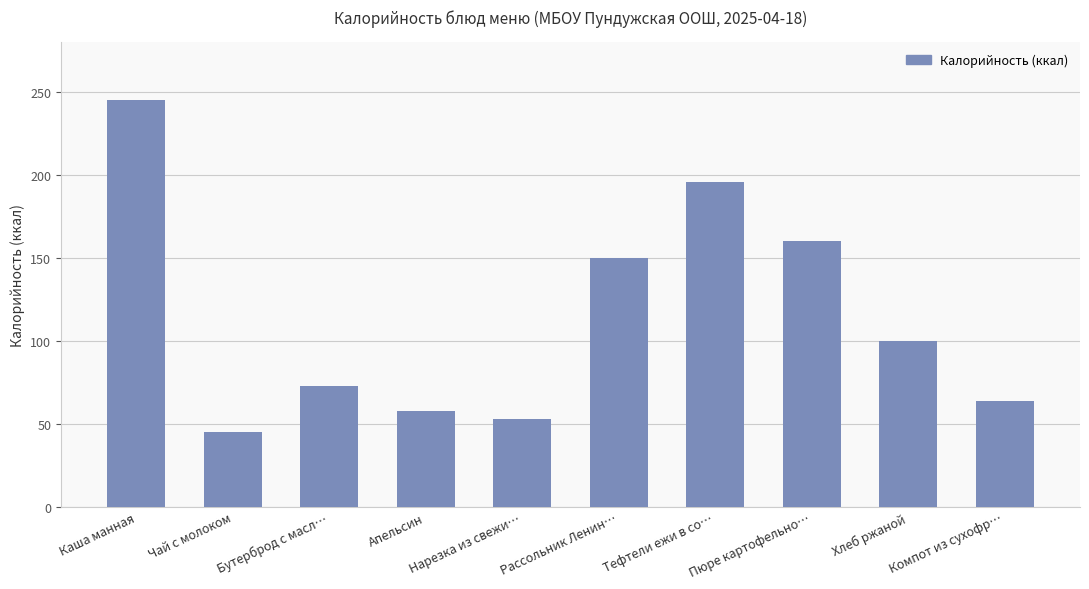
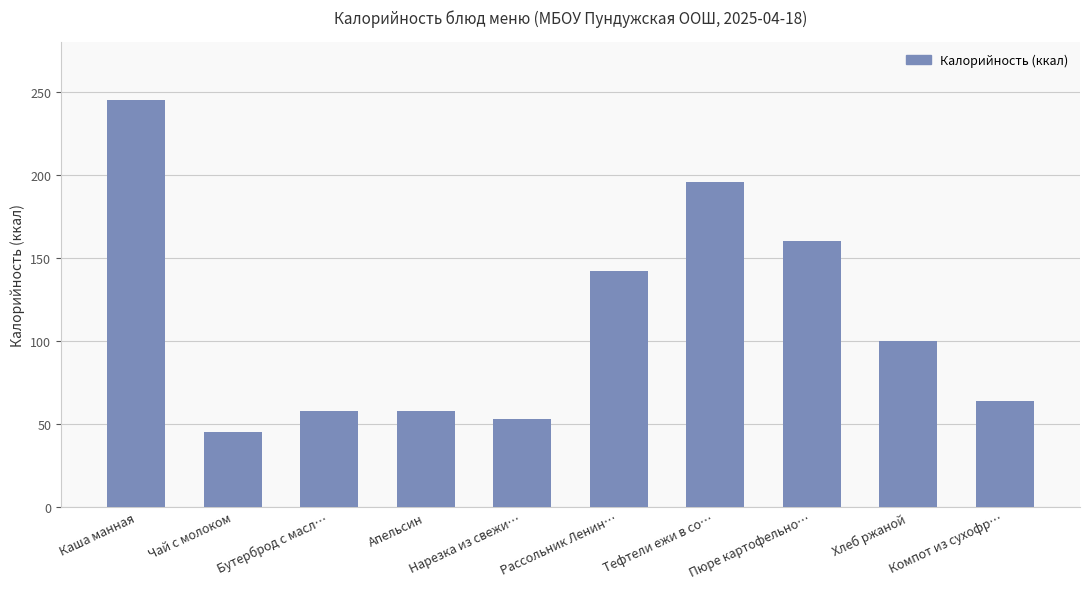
  {
    "Каша манная": 245,
    "Чай с молоком": 45,
-   "Бутерброд с масл…": 73,
+   "Бутерброд с масл…": 58,
    "Апельсин": 58,
    "Нарезка из свежи…": 53,
-   "Рассольник Ленин…": 150,
+   "Рассольник Ленин…": 142,
    "Тефтели ежи в со…": 196,
    "Пюре картофельно…": 160,
    "Хлеб ржаной": 100,
    "Компот из сухофр…": 64
  }
